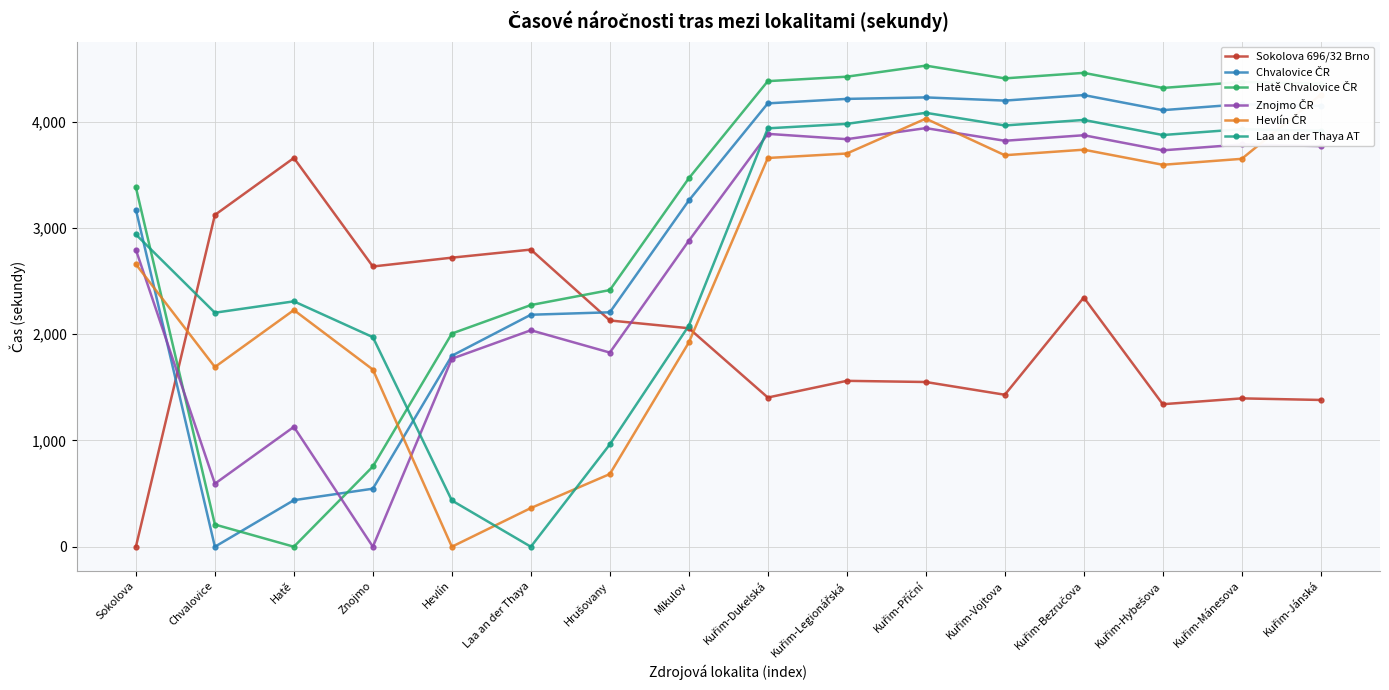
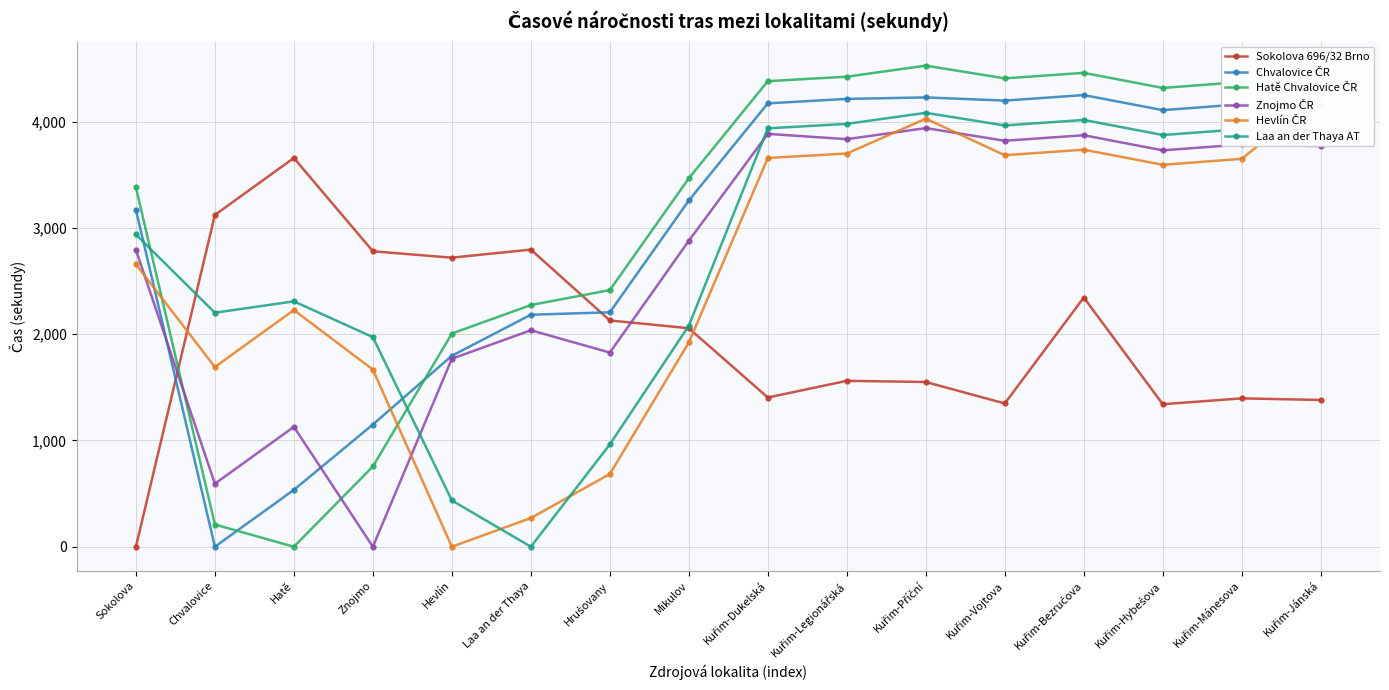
  {
    "Sokolova 696/32 Brno": {
      "Sokolova": "0",
      "Chvalovice": "3,120",
      "Hatě": "3,660",
-     "Znojmo": "2,640",
+     "Znojmo": "2,780",
      "Hevlín": "2,720",
      "Laa an der Thaya": "2,800",
      "Hrušovany": "2,130",
      "Kuřim-Dukelská": "1,400",
      "Kuřim-Legionářská": "1,560",
      "Kuřim-Příční": "1,550",
-     "Kuřim-Vojtova": "1,430",
+     "Kuřim-Vojtova": "1,350",
      "Kuřim-Bezručova": "2,350",
      "Kuřim-Hybešova": "1,340",
      "Kuřim-Mánesova": "1,400",
      "Kuřim-Jánská": "1,380"
    },
    "Chvalovice ČR": {
      "Sokolova": "3,170",
      "Chvalovice": "0",
-     "Hatě": "440",
-     "Znojmo": "550",
+     "Hatě": "540",
+     "Znojmo": "1,150",
      "Hevlín": "1,800",
      "Laa an der Thaya": "2,180",
      "Hrušovany": "2,210",
      "Mikulov": "3,260",
      "Kuřim-Dukelská": "4,170",
      "Kuřim-Legionářská": "4,210",
      "Kuřim-Příční": "4,230",
      "Kuřim-Vojtova": "4,200",
      "Kuřim-Bezručova": "4,250",
      "Kuřim-Hybešova": "4,110"
    },
    "Znojmo ČR": {
      "Sokolova": "2,790",
      "Chvalovice": "590",
      "Hatě": "1,130",
      "Znojmo": "0",
      "Hevlín": "1,770",
      "Laa an der Thaya": "2,040",
      "Hrušovany": "1,830",
      "Mikulov": "2,880",
      "Kuřim-Dukelská": "3,890",
      "Kuřim-Legionářská": "3,840",
      "Kuřim-Příční": "3,940",
      "Kuřim-Vojtova": "3,820",
      "Kuřim-Bezručova": "3,870",
      "Kuřim-Hybešova": "3,730"
    },
    "Hevlín ČR": {
      "Sokolova": "2,660",
      "Chvalovice": "1,690",
      "Hatě": "2,230",
      "Znojmo": "1,670",
      "Hevlín": "0",
-     "Laa an der Thaya": "360",
+     "Laa an der Thaya": "270",
      "Hrušovany": "680",
      "Mikulov": "1,920",
      "Kuřim-Dukelská": "3,660",
      "Kuřim-Legionářská": "3,700",
      "Kuřim-Příční": "4,030",
      "Kuřim-Vojtova": "3,680",
      "Kuřim-Bezručova": "3,740",
      "Kuřim-Hybešova": "3,590",
      "Kuřim-Mánesova": "3,650"
    }
  }
